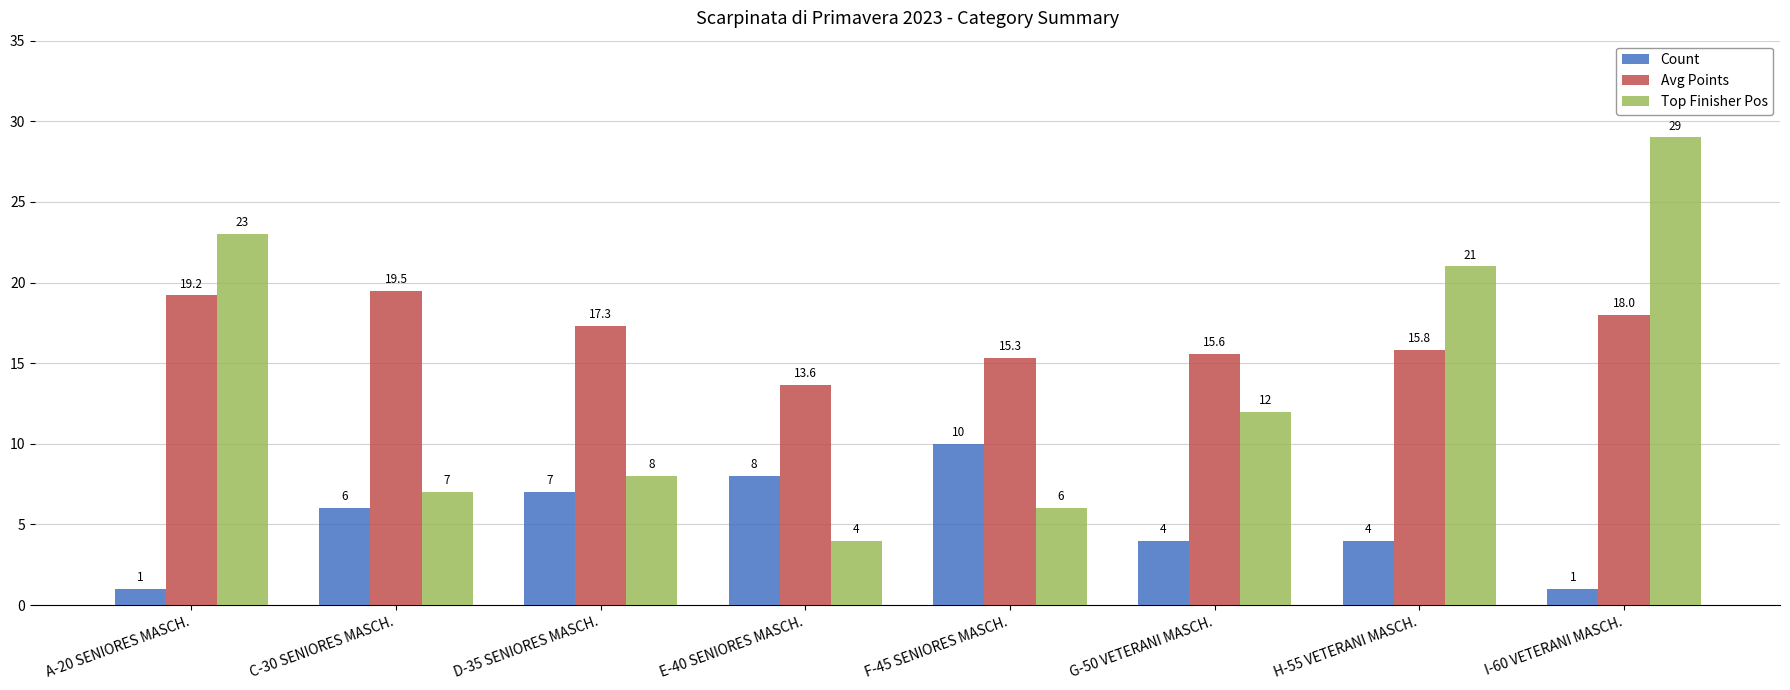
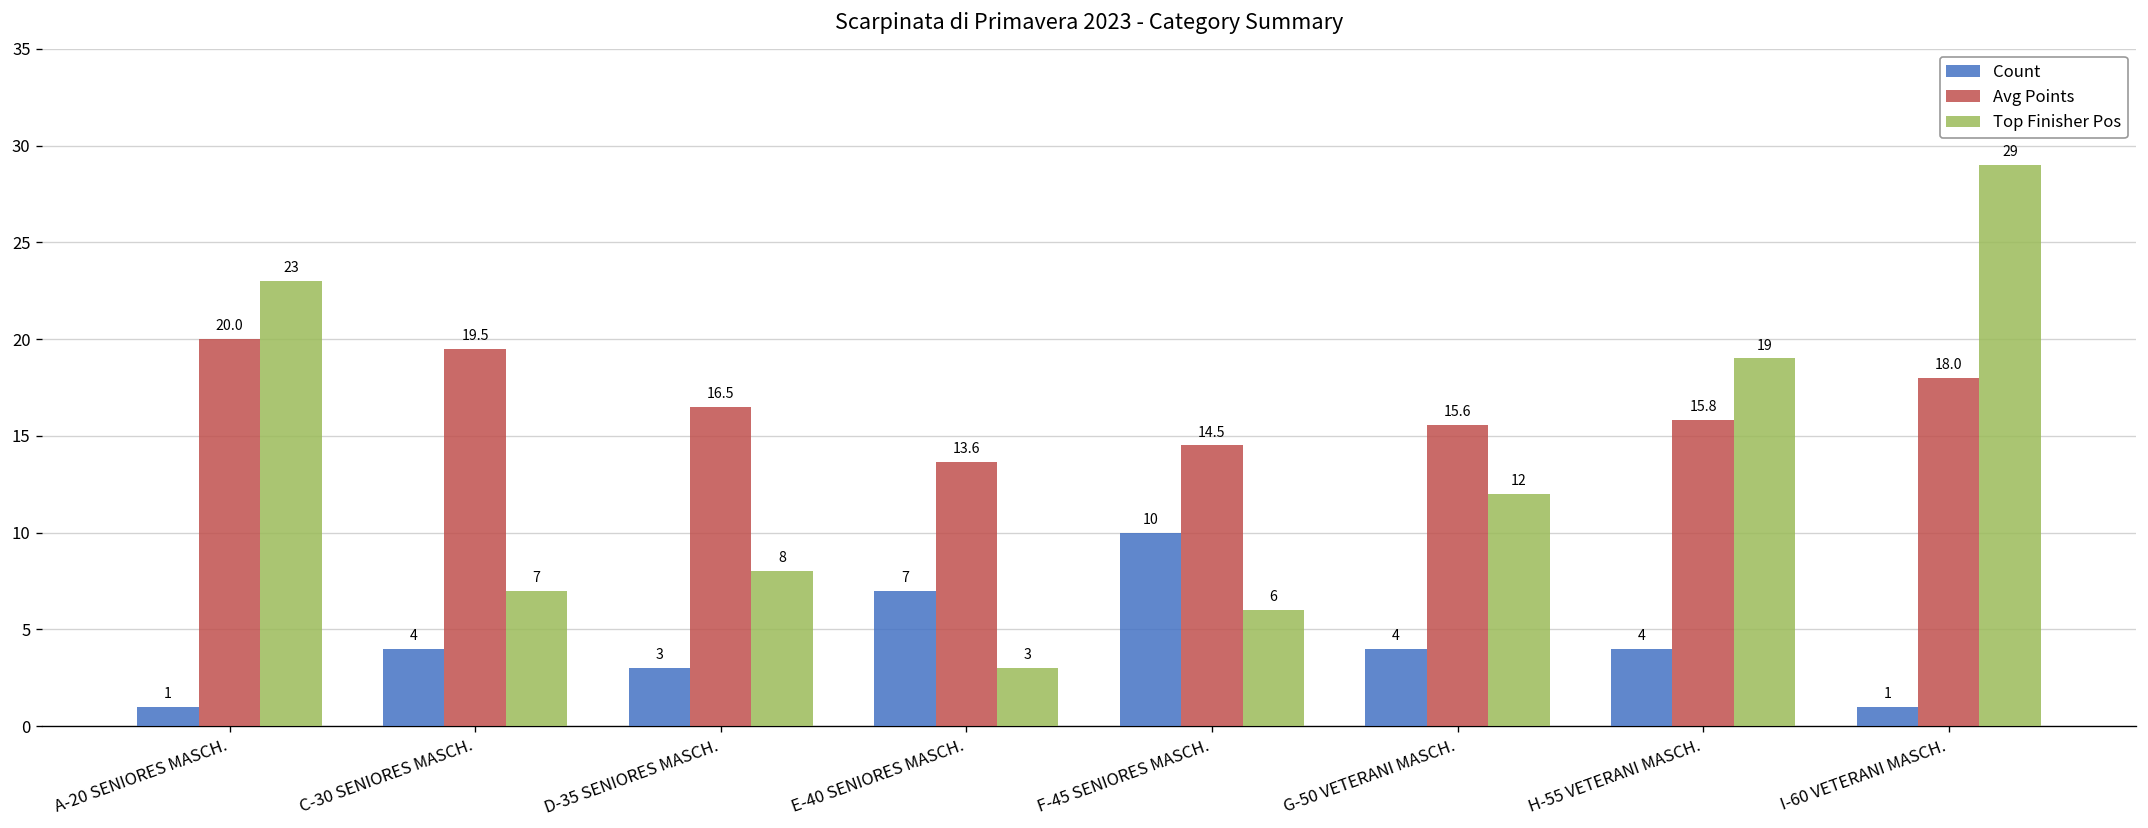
  {
    "Count": {
      "A-20 SENIORES MASCH.": 1,
-     "C-30 SENIORES MASCH.": 6,
-     "D-35 SENIORES MASCH.": 7,
-     "E-40 SENIORES MASCH.": 8,
+     "C-30 SENIORES MASCH.": 4,
+     "D-35 SENIORES MASCH.": 3,
+     "E-40 SENIORES MASCH.": 7,
      "F-45 SENIORES MASCH.": 10,
      "G-50 VETERANI MASCH.": 4,
      "H-55 VETERANI MASCH.": 4,
      "I-60 VETERANI MASCH.": 1
    },
    "Avg Points": {
-     "A-20 SENIORES MASCH.": 19.2,
+     "A-20 SENIORES MASCH.": 20.0,
      "C-30 SENIORES MASCH.": 19.5,
-     "D-35 SENIORES MASCH.": 17.3,
+     "D-35 SENIORES MASCH.": 16.5,
      "E-40 SENIORES MASCH.": 13.6,
-     "F-45 SENIORES MASCH.": 15.3,
+     "F-45 SENIORES MASCH.": 14.5,
      "G-50 VETERANI MASCH.": 15.6,
      "H-55 VETERANI MASCH.": 15.8,
      "I-60 VETERANI MASCH.": 18.0
    },
    "Top Finisher Pos": {
      "A-20 SENIORES MASCH.": 23,
      "C-30 SENIORES MASCH.": 7,
      "D-35 SENIORES MASCH.": 8,
-     "E-40 SENIORES MASCH.": 4,
+     "E-40 SENIORES MASCH.": 3,
      "F-45 SENIORES MASCH.": 6,
      "G-50 VETERANI MASCH.": 12,
-     "H-55 VETERANI MASCH.": 21,
+     "H-55 VETERANI MASCH.": 19,
      "I-60 VETERANI MASCH.": 29
    }
  }
